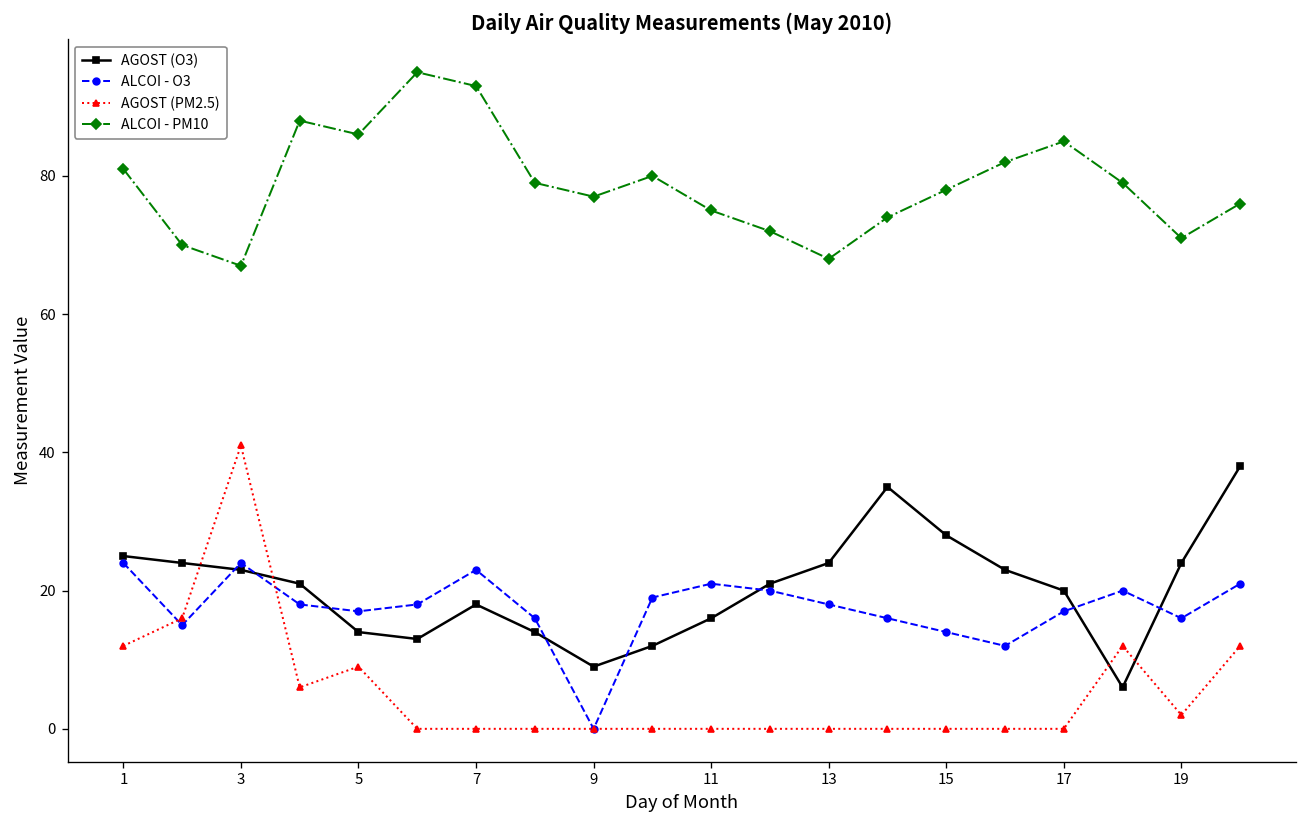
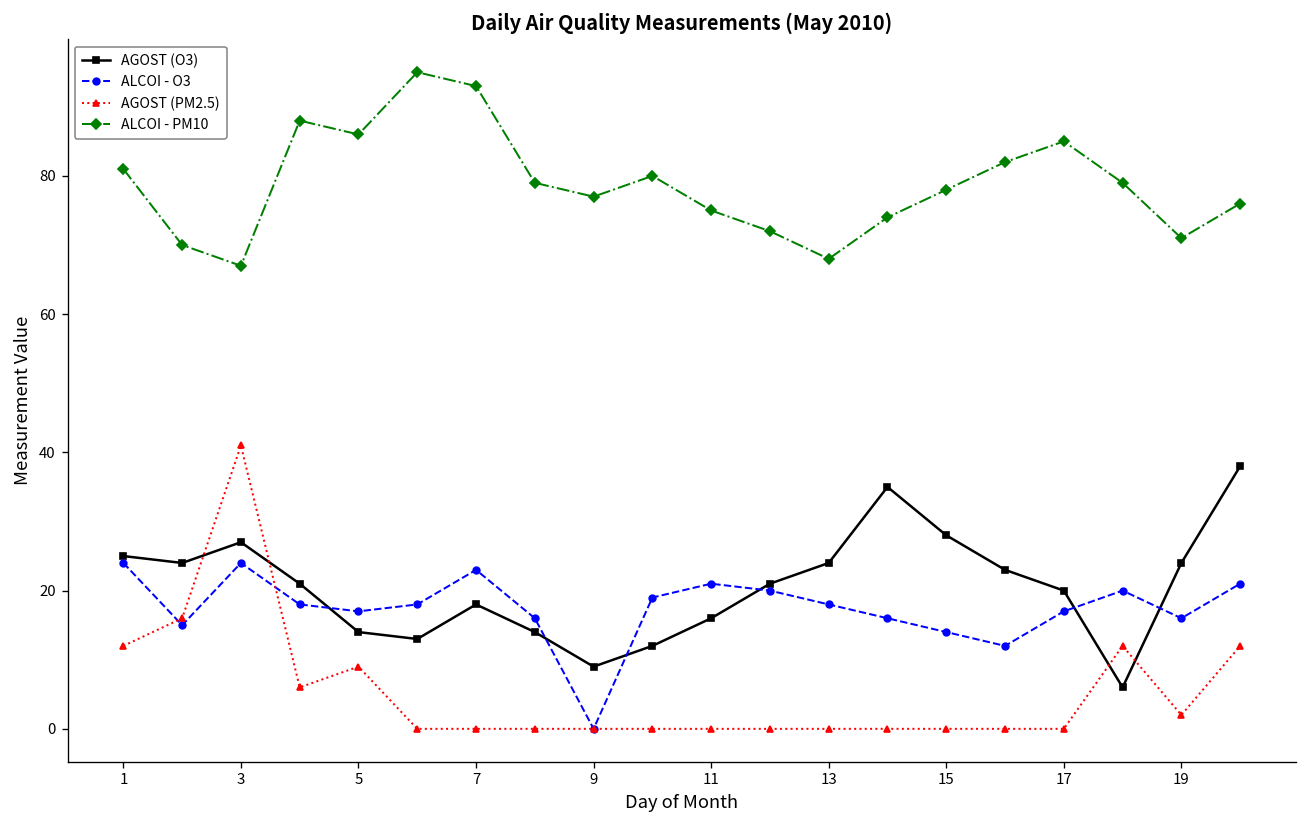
  {
    "AGOST (O3)": {
      "1": 25,
-     "3": 23,
+     "3": 27,
      "5": 14,
      "7": 18,
      "9": 9,
      "11": 16,
      "13": 24,
      "15": 28,
      "17": 20,
      "19": 24
    },
    "ALCOI - O3": {
      "1": 24,
      "3": 24,
      "5": 17,
      "7": 23,
      "11": 21,
      "13": 18,
      "15": 14,
      "17": 17,
      "19": 16
    },
    "AGOST (PM2.5)": {
      "1": 12,
      "3": 41,
      "5": 9,
      "7": 0,
      "11": 0,
      "13": 0,
      "15": 0,
      "17": 0,
      "19": 2
    },
    "ALCOI - PM10": {
      "1": 81,
      "3": 67,
      "5": 86,
      "7": 93,
      "9": 77,
      "11": 75,
      "13": 68,
      "15": 78,
      "17": 85,
      "19": 71
    }
  }
